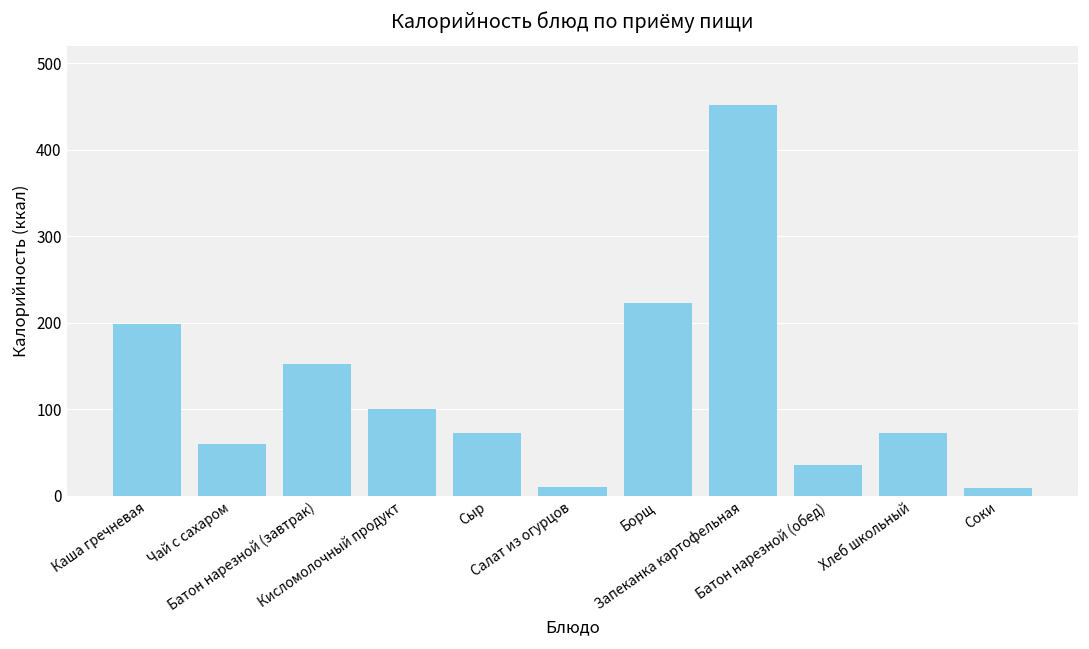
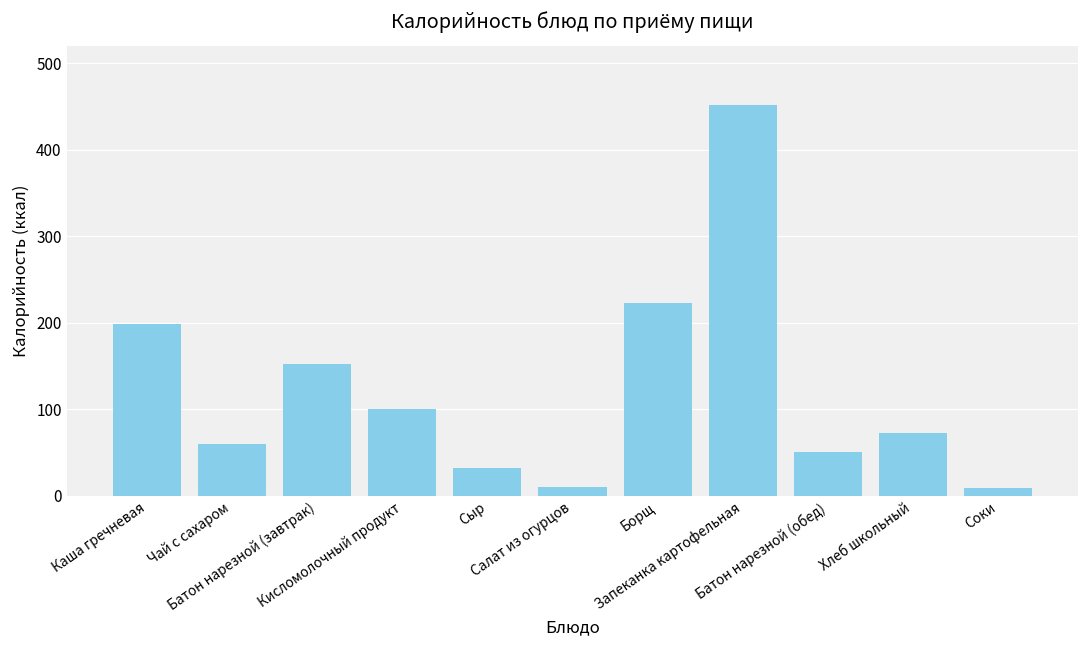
  {
    "Каша гречневая": 200,
    "Чай с сахаром": 60,
    "Батон нарезной (завтрак)": 150,
    "Кисломолочный продукт": 100,
-   "Сыр": 70,
+   "Сыр": 30,
    "Салат из огурцов": 10,
    "Борщ": 220,
    "Запеканка картофельная": 450,
-   "Батон нарезной (обед)": 40,
+   "Батон нарезной (обед)": 50,
    "Хлеб школьный": 70,
    "Соки": 10
  }
